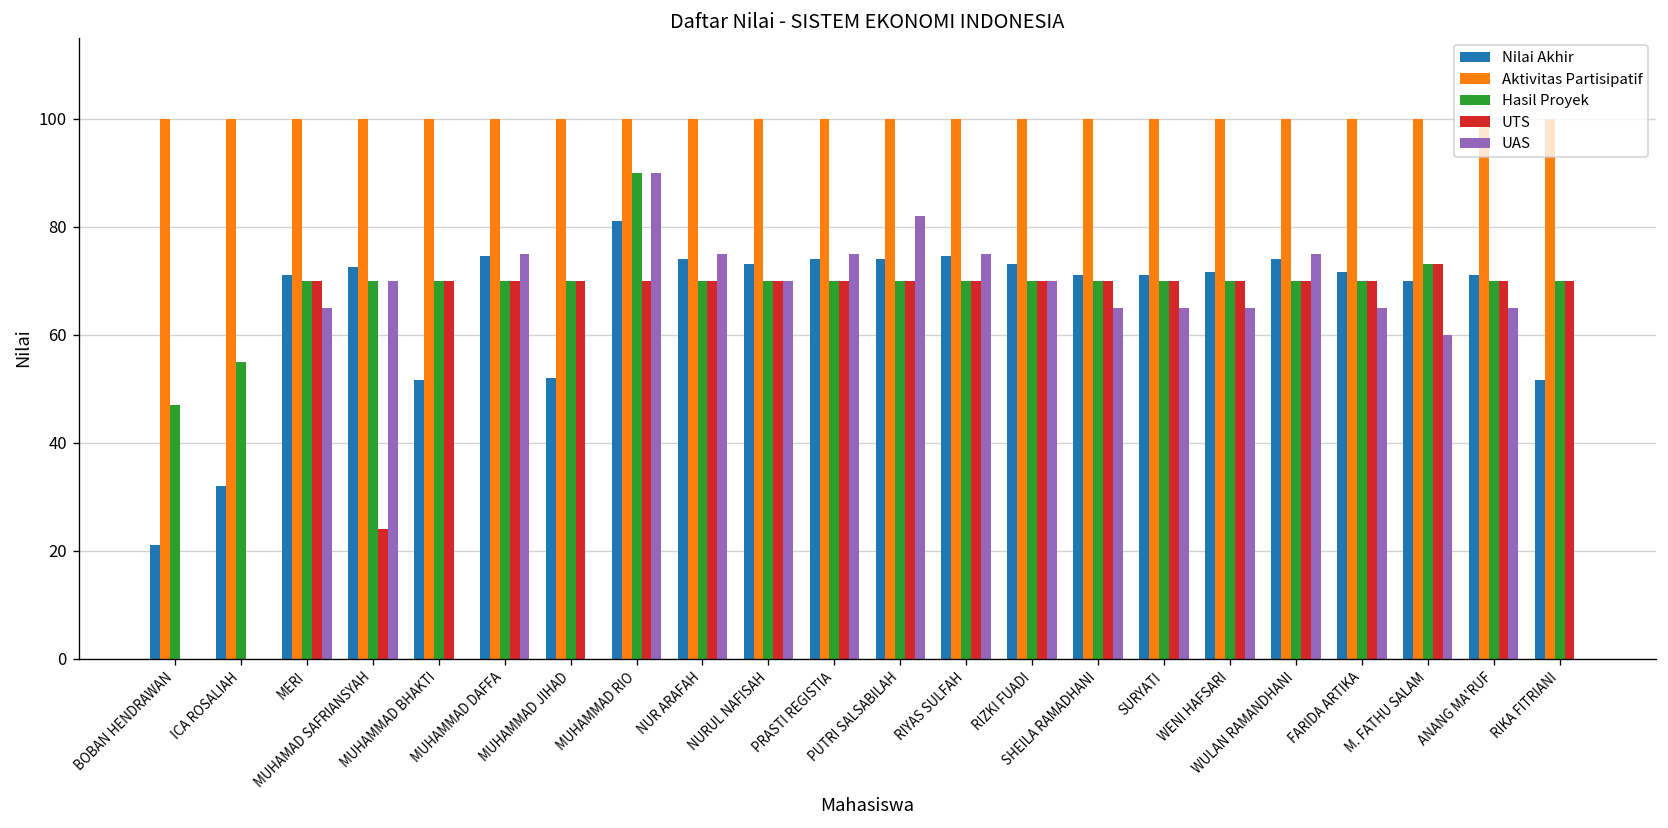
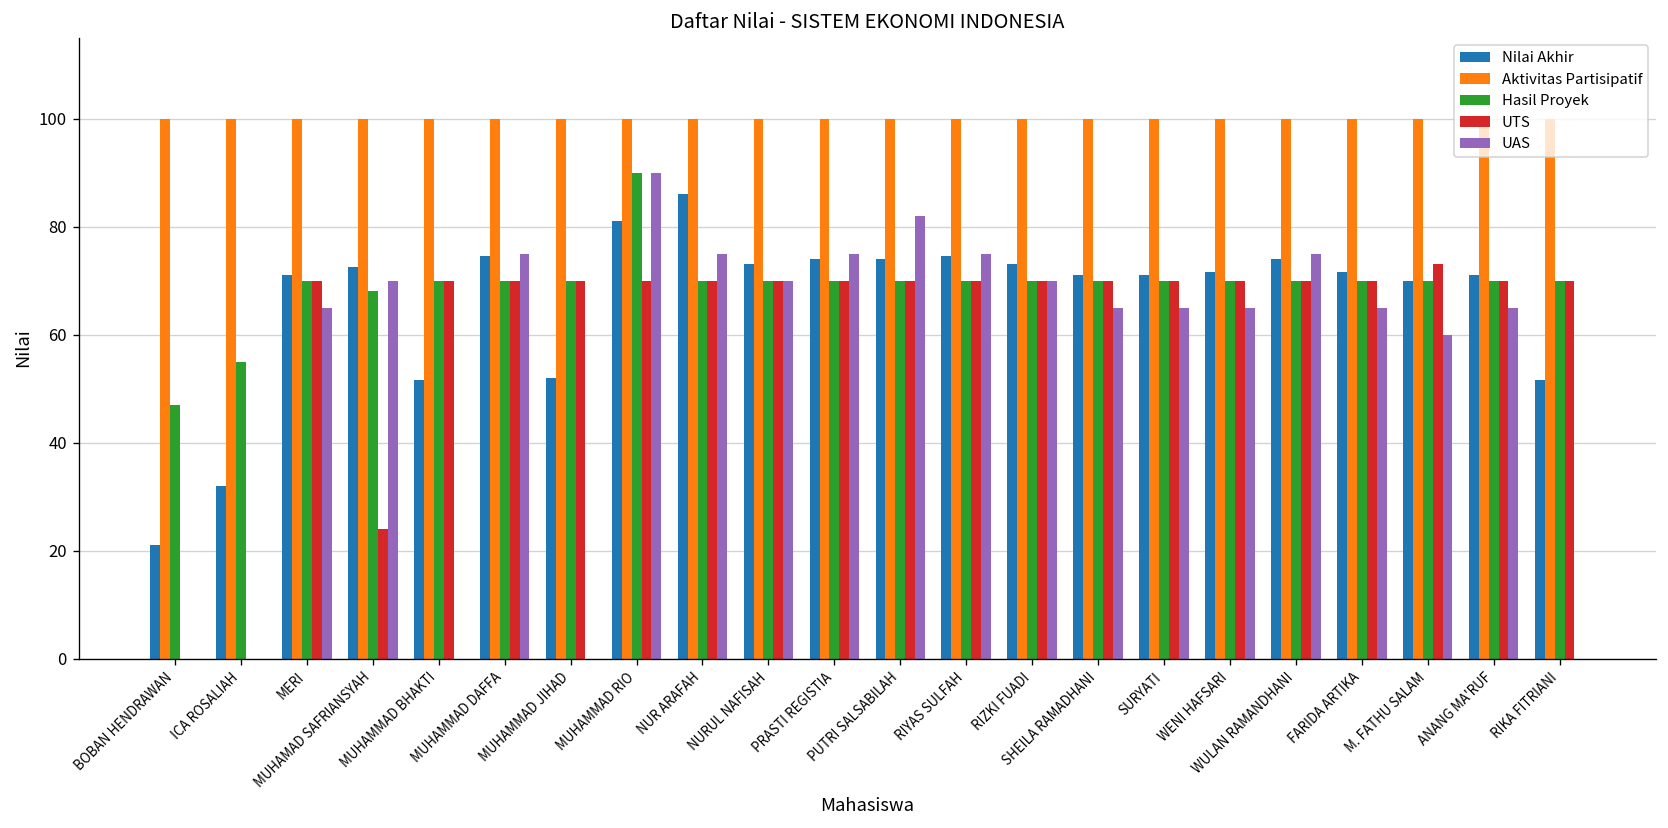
  {
    "Nilai Akhir": {
      "BOBAN HENDRAWAN": 21,
      "ICA ROSALIAH": 32,
      "MERI": 71,
      "MUHAMAD SAFRIANSYAH": 73,
      "MUHAMMAD BHAKTI": 52,
      "MUHAMMAD DAFFA": 75,
      "MUHAMMAD JIHAD": 52,
      "MUHAMMAD RIO": 81,
-     "NUR ARAFAH": 74,
+     "NUR ARAFAH": 86,
      "NURUL NAFISAH": 73,
      "PRASTI REGISTIA": 74,
      "PUTRI SALSABILAH": 74,
      "RIYAS SULFAH": 75,
      "RIZKI FUADI": 73,
      "SHEILA RAMADHANI": 71,
      "SURYATI": 71,
      "WENI HAFSARI": 72,
      "WULAN RAMANDHANI": 74,
      "FARIDA ARTIKA": 72,
      "M. FATHU SALAM": 70,
      "ANANG MA'RUF": 71,
      "RIKA FITRIANI": 52
    },
    "Aktivitas Partisipatif": {
      "BOBAN HENDRAWAN": 100,
      "ICA ROSALIAH": 100,
      "MERI": 100,
      "MUHAMAD SAFRIANSYAH": 100,
      "MUHAMMAD BHAKTI": 100,
      "MUHAMMAD DAFFA": 100,
      "MUHAMMAD JIHAD": 100,
      "MUHAMMAD RIO": 100,
      "NUR ARAFAH": 100,
      "NURUL NAFISAH": 100,
      "PRASTI REGISTIA": 100,
      "PUTRI SALSABILAH": 100,
      "RIYAS SULFAH": 100,
      "RIZKI FUADI": 100,
      "SHEILA RAMADHANI": 100,
      "SURYATI": 100,
      "WENI HAFSARI": 100,
      "WULAN RAMANDHANI": 100,
      "FARIDA ARTIKA": 100,
      "M. FATHU SALAM": 100
    },
    "Hasil Proyek": {
      "BOBAN HENDRAWAN": 47,
      "ICA ROSALIAH": 55,
      "MERI": 70,
-     "MUHAMAD SAFRIANSYAH": 70,
+     "MUHAMAD SAFRIANSYAH": 68,
      "MUHAMMAD BHAKTI": 70,
      "MUHAMMAD DAFFA": 70,
      "MUHAMMAD JIHAD": 70,
      "MUHAMMAD RIO": 90,
      "NUR ARAFAH": 70,
      "NURUL NAFISAH": 70,
      "PRASTI REGISTIA": 70,
      "PUTRI SALSABILAH": 70,
      "RIYAS SULFAH": 70,
      "RIZKI FUADI": 70,
      "SHEILA RAMADHANI": 70,
      "SURYATI": 70,
      "WENI HAFSARI": 70,
      "WULAN RAMANDHANI": 70,
      "FARIDA ARTIKA": 70,
-     "M. FATHU SALAM": 73,
+     "M. FATHU SALAM": 70,
      "ANANG MA'RUF": 70,
      "RIKA FITRIANI": 70
    },
    "UTS": {
      "BOBAN HENDRAWAN": 0,
      "ICA ROSALIAH": 0,
      "MERI": 70,
      "MUHAMAD SAFRIANSYAH": 24,
      "MUHAMMAD BHAKTI": 70,
      "MUHAMMAD DAFFA": 70,
      "MUHAMMAD JIHAD": 70,
      "MUHAMMAD RIO": 70,
      "NUR ARAFAH": 70,
      "NURUL NAFISAH": 70,
      "PRASTI REGISTIA": 70,
      "PUTRI SALSABILAH": 70,
      "RIYAS SULFAH": 70,
      "RIZKI FUADI": 70,
      "SHEILA RAMADHANI": 70,
      "SURYATI": 70,
      "WENI HAFSARI": 70,
      "WULAN RAMANDHANI": 70,
      "FARIDA ARTIKA": 70,
      "M. FATHU SALAM": 73,
      "ANANG MA'RUF": 70,
      "RIKA FITRIANI": 70
    },
    "UAS": {
      "BOBAN HENDRAWAN": 0,
      "ICA ROSALIAH": 0,
      "MERI": 65,
      "MUHAMAD SAFRIANSYAH": 70,
      "MUHAMMAD BHAKTI": 0,
      "MUHAMMAD DAFFA": 75,
      "MUHAMMAD JIHAD": 0,
      "MUHAMMAD RIO": 90,
      "NUR ARAFAH": 75,
      "NURUL NAFISAH": 70,
      "PRASTI REGISTIA": 75,
      "PUTRI SALSABILAH": 82,
      "RIYAS SULFAH": 75,
      "RIZKI FUADI": 70,
      "SHEILA RAMADHANI": 65,
      "SURYATI": 65,
      "WENI HAFSARI": 65,
      "WULAN RAMANDHANI": 75,
      "FARIDA ARTIKA": 65,
      "M. FATHU SALAM": 60,
      "ANANG MA'RUF": 65,
      "RIKA FITRIANI": 0
    }
  }
